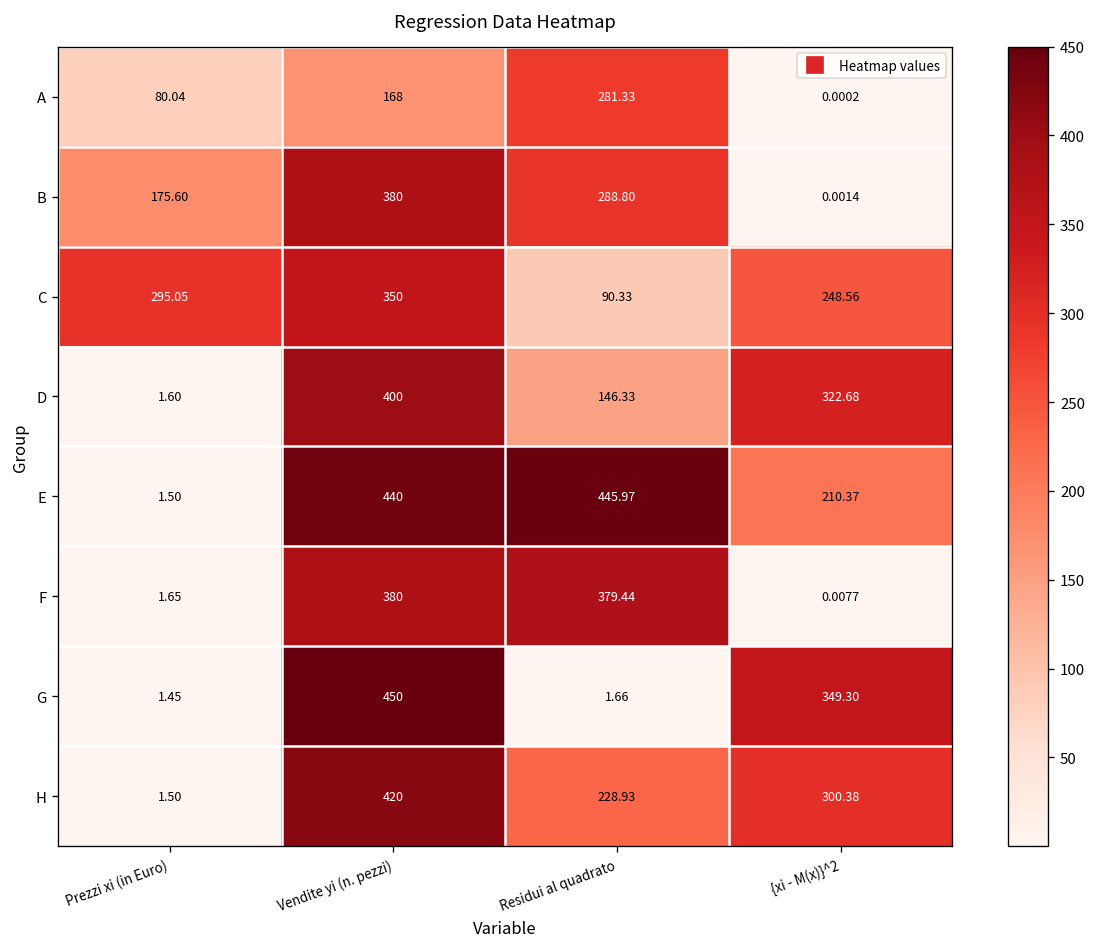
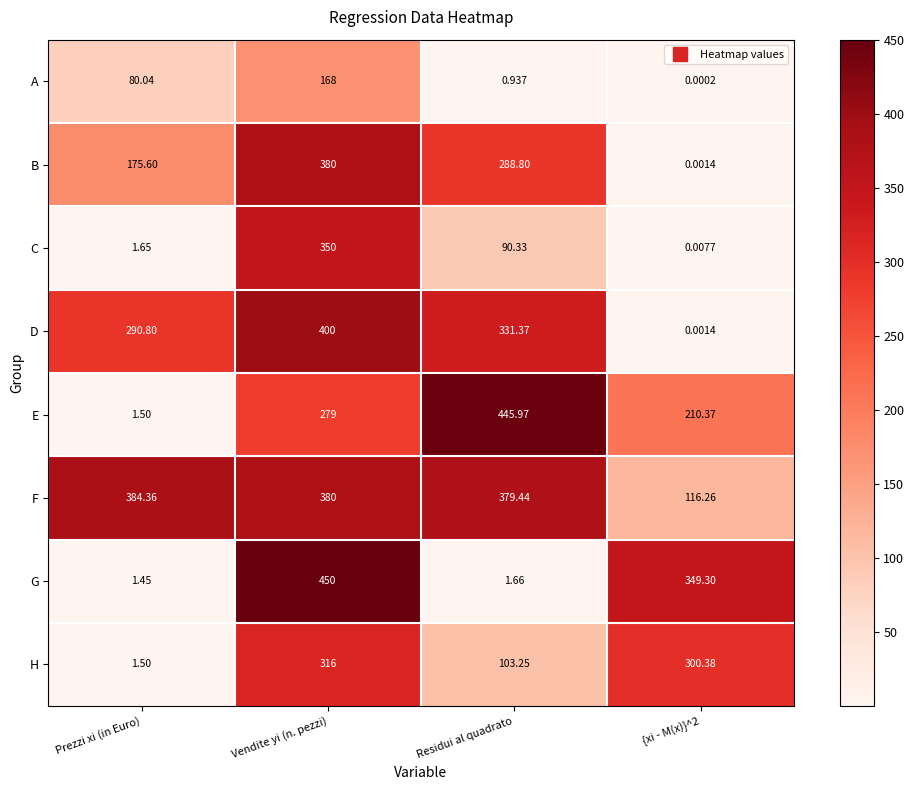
  {
    "A": {
      "Prezzi xi (in Euro)": 80.04,
      "Vendite yi (n. pezzi)": 168,
-     "Residui al quadrato": 281.33,
+     "Residui al quadrato": 0.937,
      "{xi - M(x)}^2": 0.0002
    },
    "B": {
      "Prezzi xi (in Euro)": 175.60,
      "Vendite yi (n. pezzi)": 380,
      "Residui al quadrato": 288.80,
      "{xi - M(x)}^2": 0.0014
    },
    "C": {
-     "Prezzi xi (in Euro)": 295.05,
+     "Prezzi xi (in Euro)": 1.65,
      "Vendite yi (n. pezzi)": 350,
      "Residui al quadrato": 90.33,
-     "{xi - M(x)}^2": 248.56
+     "{xi - M(x)}^2": 0.0077
    },
    "D": {
-     "Prezzi xi (in Euro)": 1.60,
+     "Prezzi xi (in Euro)": 290.80,
      "Vendite yi (n. pezzi)": 400,
-     "Residui al quadrato": 146.33,
-     "{xi - M(x)}^2": 322.68
+     "Residui al quadrato": 331.37,
+     "{xi - M(x)}^2": 0.0014
    },
    "E": {
      "Prezzi xi (in Euro)": 1.50,
-     "Vendite yi (n. pezzi)": 440,
+     "Vendite yi (n. pezzi)": 279,
      "Residui al quadrato": 445.97,
      "{xi - M(x)}^2": 210.37
    },
    "F": {
-     "Prezzi xi (in Euro)": 1.65,
+     "Prezzi xi (in Euro)": 384.36,
      "Vendite yi (n. pezzi)": 380,
      "Residui al quadrato": 379.44,
-     "{xi - M(x)}^2": 0.0077
+     "{xi - M(x)}^2": 116.26
    },
    "G": {
      "Prezzi xi (in Euro)": 1.45,
      "Vendite yi (n. pezzi)": 450,
      "Residui al quadrato": 1.66,
      "{xi - M(x)}^2": 349.30
    },
    "H": {
      "Prezzi xi (in Euro)": 1.50,
-     "Vendite yi (n. pezzi)": 420,
-     "Residui al quadrato": 228.93,
+     "Vendite yi (n. pezzi)": 316,
+     "Residui al quadrato": 103.25,
      "{xi - M(x)}^2": 300.38
    }
  }
